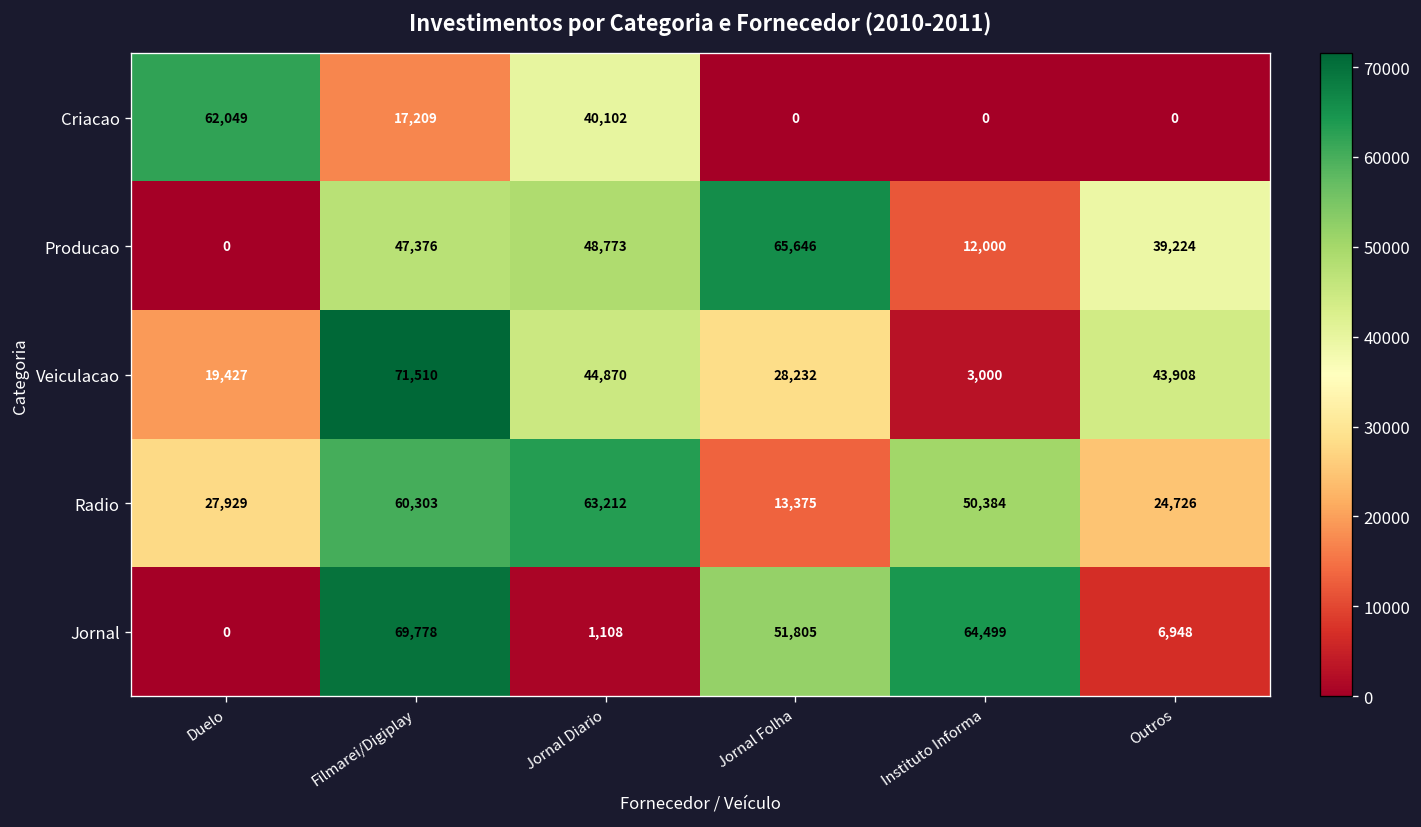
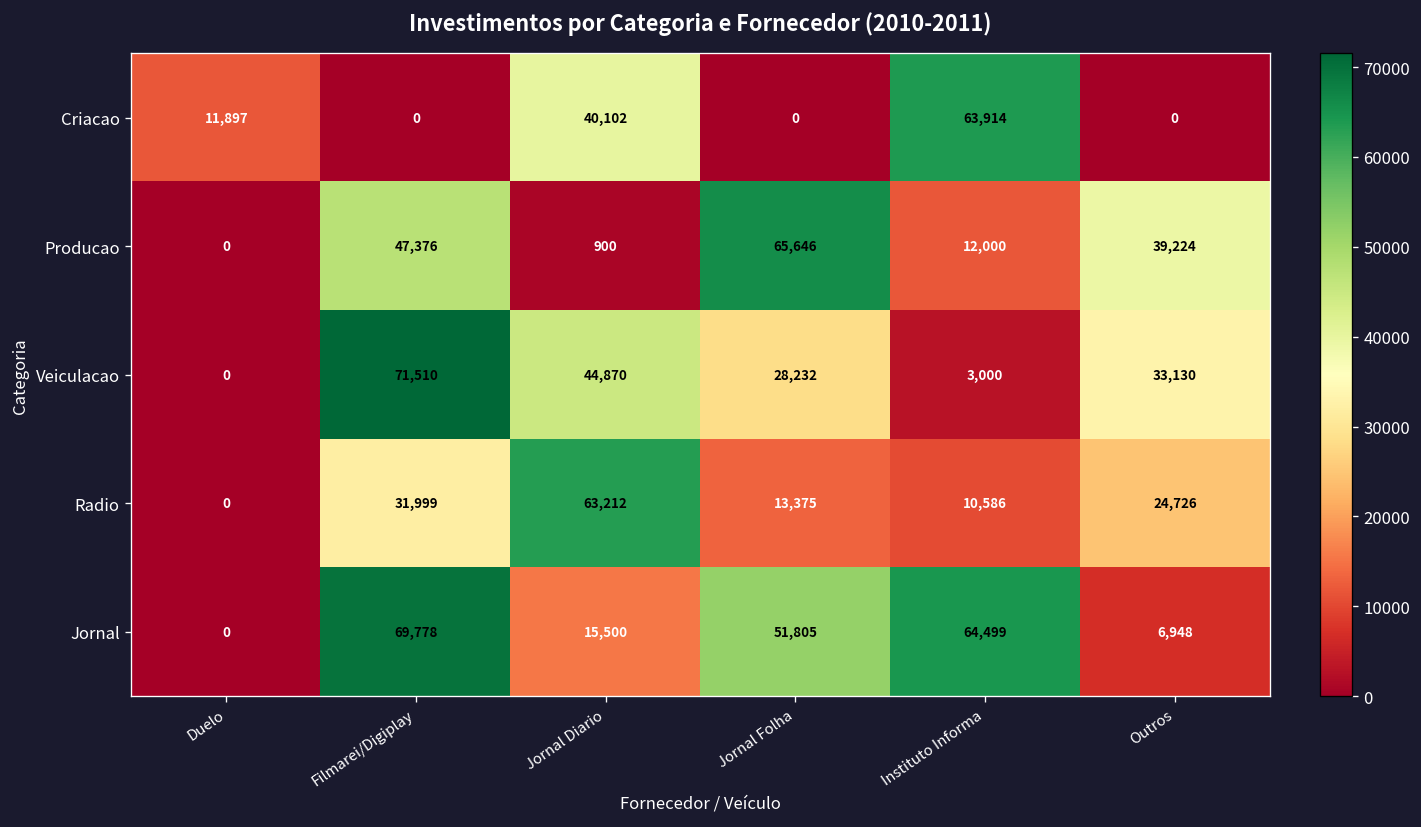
  {
    "Criacao": {
-     "Duelo": "62,049",
-     "Filmarei/Digiplay": "17,209",
+     "Duelo": "11,897",
+     "Filmarei/Digiplay": "0",
      "Jornal Diario": "40,102",
      "Jornal Folha": "0",
-     "Instituto Informa": "0",
+     "Instituto Informa": "63,914",
      "Outros": "0"
    },
    "Producao": {
      "Duelo": "0",
      "Filmarei/Digiplay": "47,376",
-     "Jornal Diario": "48,773",
+     "Jornal Diario": "900",
      "Jornal Folha": "65,646",
      "Instituto Informa": "12,000",
      "Outros": "39,224"
    },
    "Veiculacao": {
-     "Duelo": "19,427",
+     "Duelo": "0",
      "Filmarei/Digiplay": "71,510",
      "Jornal Diario": "44,870",
      "Jornal Folha": "28,232",
      "Instituto Informa": "3,000",
-     "Outros": "43,908"
+     "Outros": "33,130"
    },
    "Radio": {
-     "Duelo": "27,929",
-     "Filmarei/Digiplay": "60,303",
+     "Duelo": "0",
+     "Filmarei/Digiplay": "31,999",
      "Jornal Diario": "63,212",
      "Jornal Folha": "13,375",
-     "Instituto Informa": "50,384",
+     "Instituto Informa": "10,586",
      "Outros": "24,726"
    },
    "Jornal": {
      "Duelo": "0",
      "Filmarei/Digiplay": "69,778",
-     "Jornal Diario": "1,108",
+     "Jornal Diario": "15,500",
      "Jornal Folha": "51,805",
      "Instituto Informa": "64,499",
      "Outros": "6,948"
    }
  }
